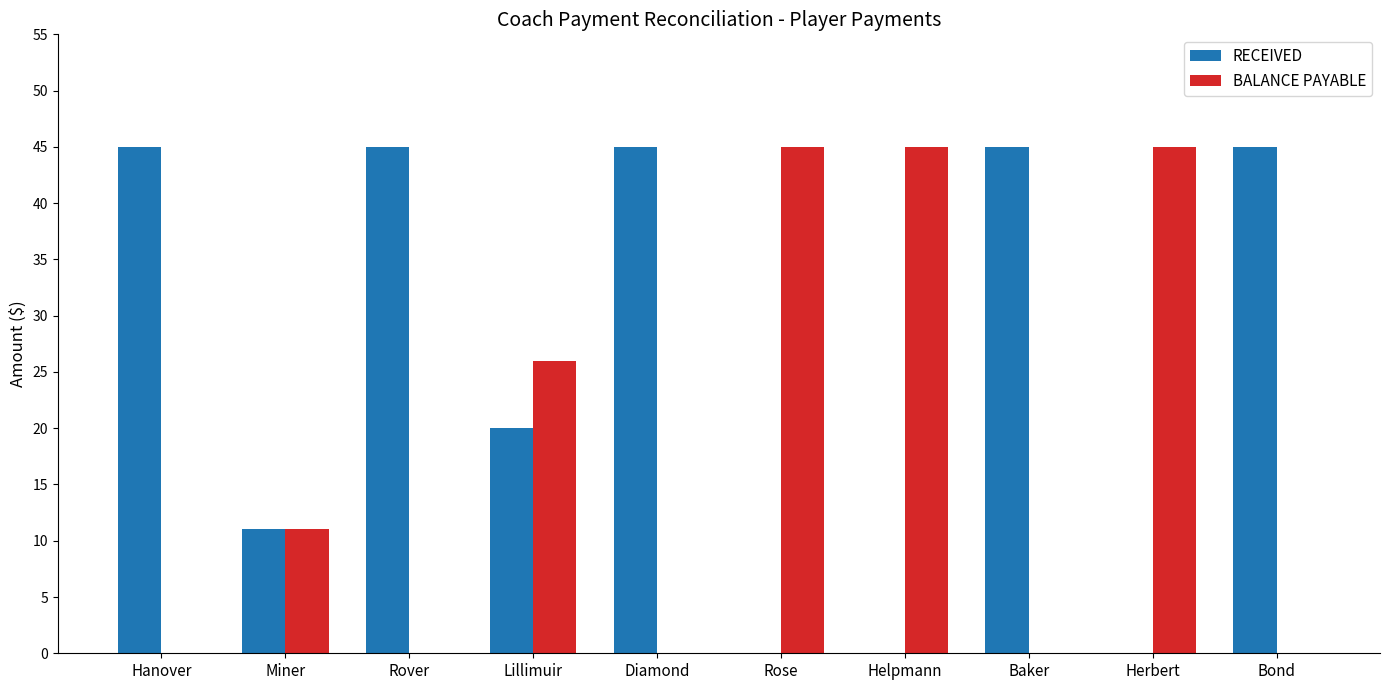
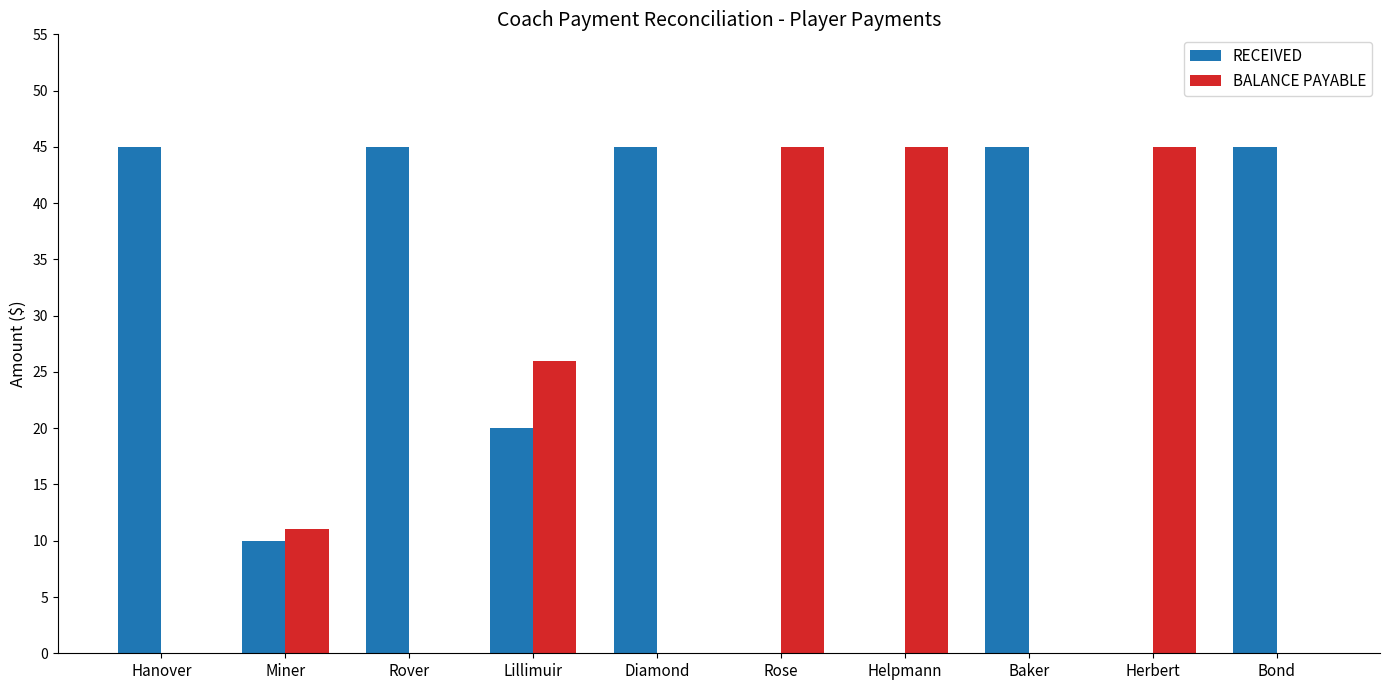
  {
    "RECEIVED": {
      "Hanover": 45,
-     "Miner": 11,
+     "Miner": 10,
      "Rover": 45,
      "Lillimuir": 20,
      "Diamond": 45,
      "Rose": 0,
      "Helpmann": 0,
      "Baker": 45,
      "Herbert": 0,
      "Bond": 45
    },
    "BALANCE PAYABLE": {
      "Hanover": 0,
      "Miner": 11,
      "Rover": 0,
      "Lillimuir": 26,
      "Diamond": 0,
      "Rose": 45,
      "Helpmann": 45,
      "Baker": 0,
      "Herbert": 45,
      "Bond": 0
    }
  }
